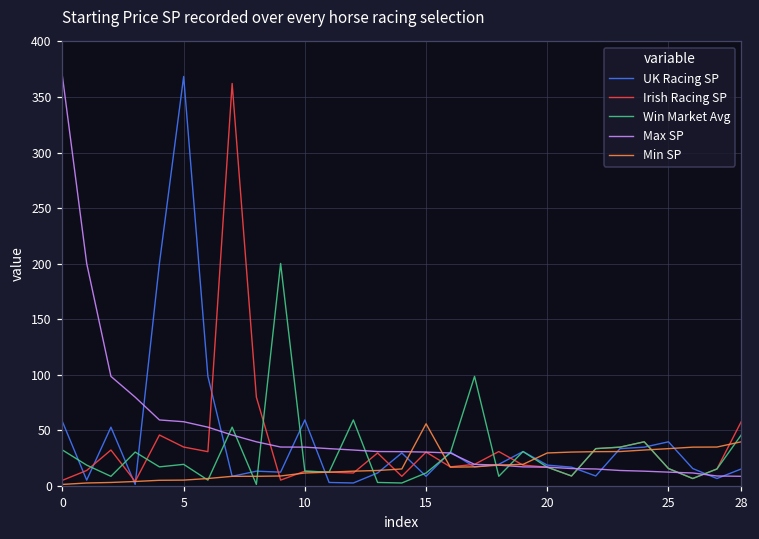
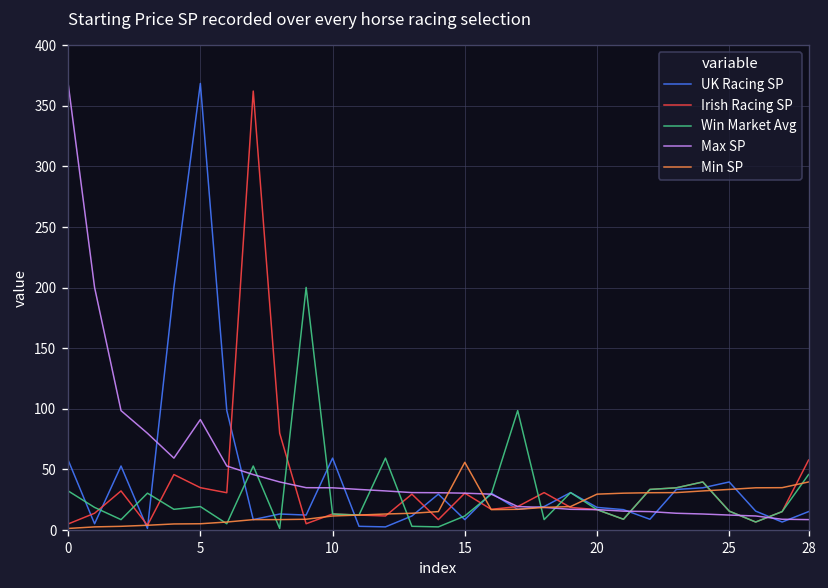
  {
    "UK Racing SP": {
      "0": 58,
      "5": 368,
      "10": 59,
      "15": 9,
      "25": 40,
      "28": 15
    },
    "Irish Racing SP": {
      "0": 5,
      "5": 35,
      "28": 58
    },
    "Win Market Avg": {
      "0": 32,
      "5": 19,
      "15": 12,
      "28": 46
    },
    "Max SP": {
      "0": 368,
-     "5": 58,
+     "5": 91,
      "10": 35,
      "25": 12,
      "28": 9
    },
    "Min SP": {
      "0": 1,
      "5": 5,
      "15": 56,
      "20": 30,
      "25": 34,
      "28": 40
    }
  }
